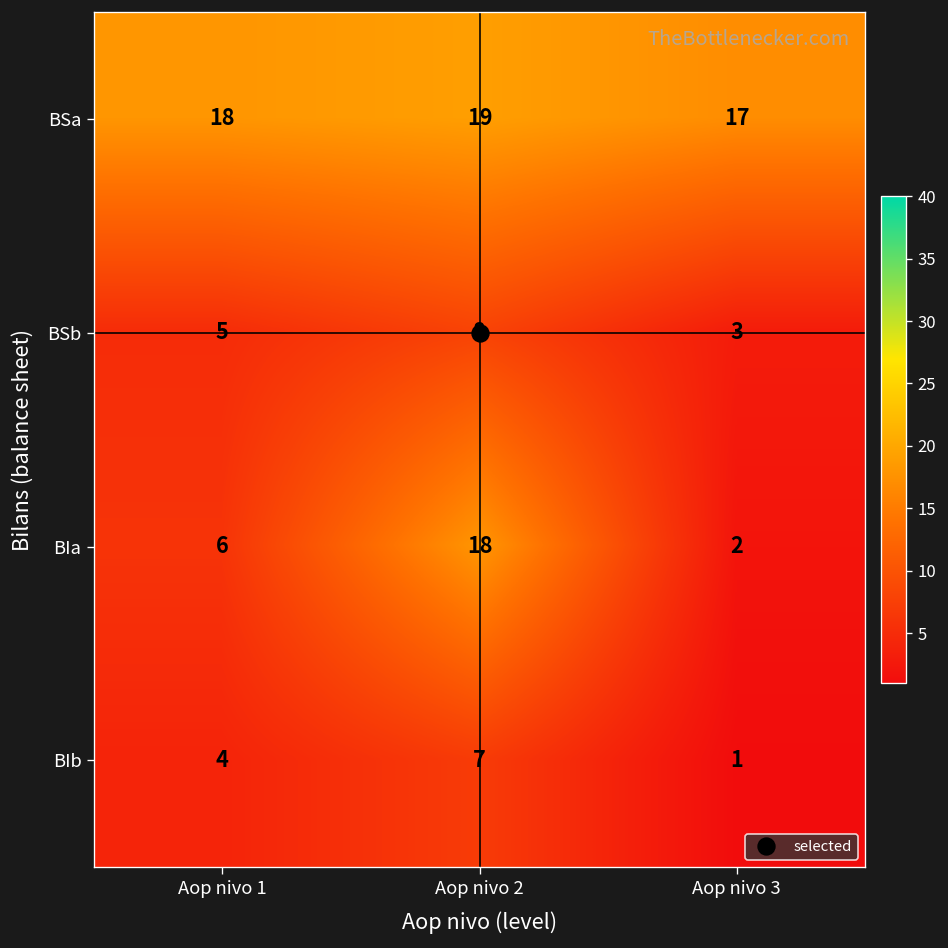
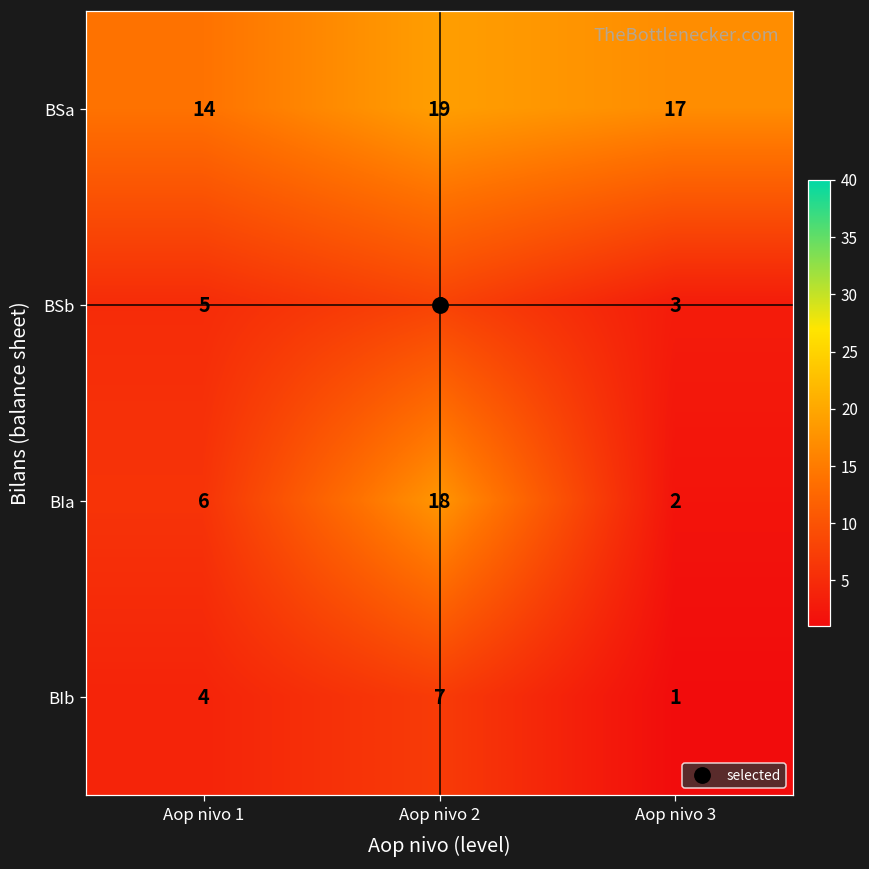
  {
    "BSa": {
-     "Aop nivo 1": 18,
+     "Aop nivo 1": 14,
      "Aop nivo 2": 19
    },
    "BSb": {
      "Aop nivo 1": 5,
      "Aop nivo 3": 3
    },
    "BIa": {
      "Aop nivo 1": 6,
      "Aop nivo 2": 18,
      "Aop nivo 3": 2
    },
    "BIb": {
      "Aop nivo 1": 4,
      "Aop nivo 2": 7,
      "Aop nivo 3": 1
    }
  }
